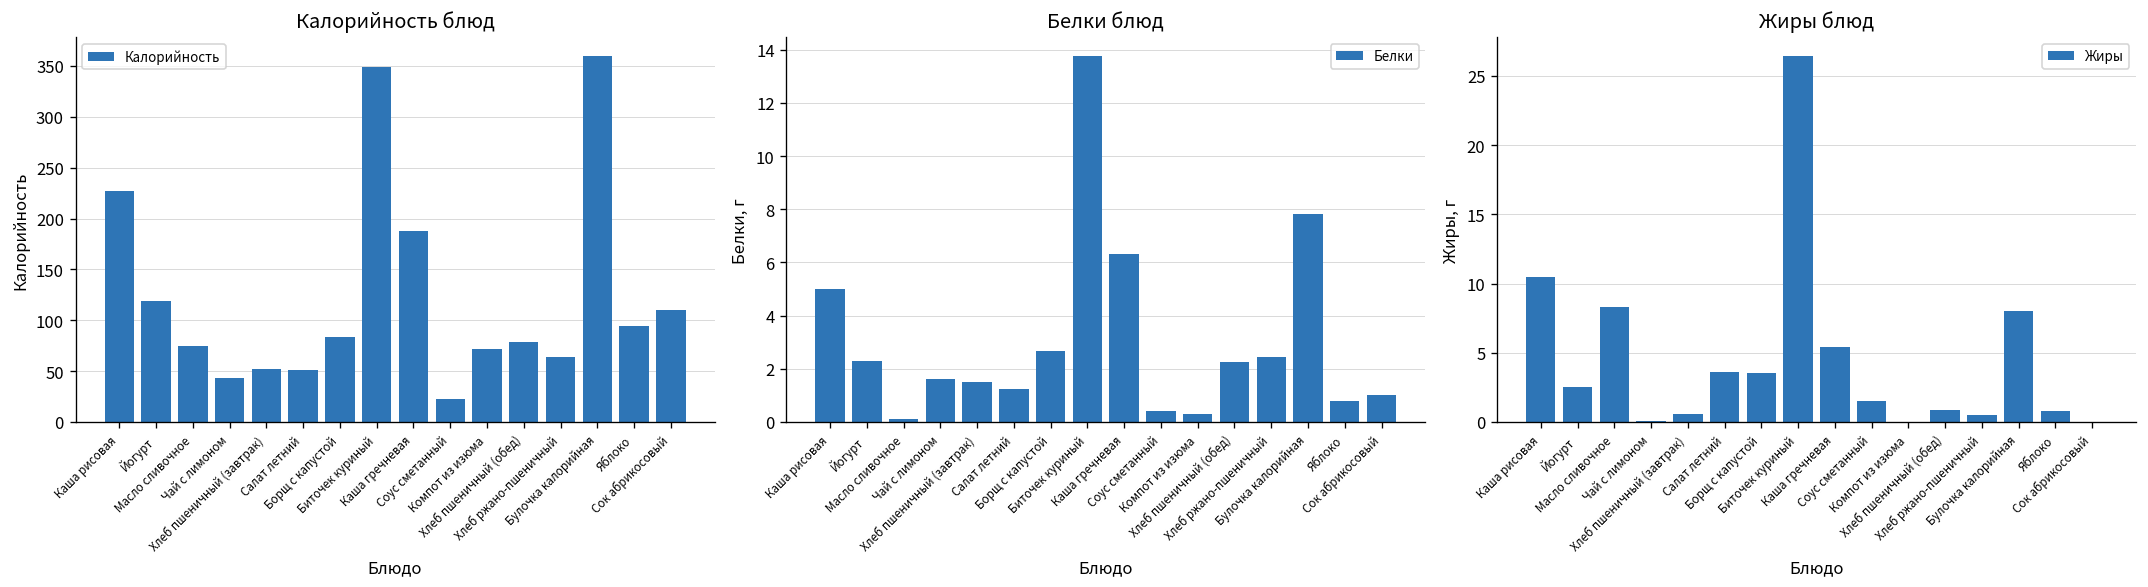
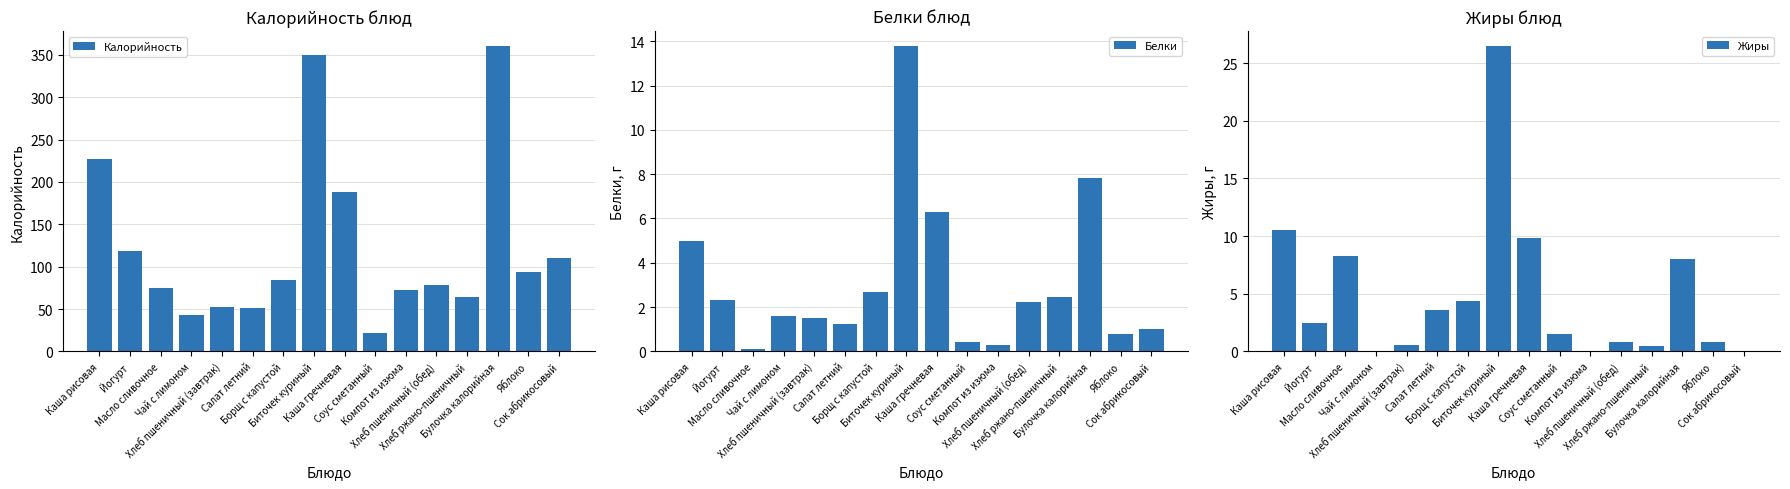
  {
    "Калорийность блюд": {
      "Каша рисовая": 230,
      "Йогурт": 120,
      "Масло сливочное": 70,
      "Чай с лимоном": 40,
      "Хлеб пшеничный (завтрак)": 50,
      "Салат летний": 50,
      "Борщ с капустой": 80,
      "Биточек куриный": 350,
      "Каша гречневая": 190,
      "Соус сметанный": 20,
      "Компот из изюма": 70,
      "Хлеб пшеничный (обед)": 80,
      "Хлеб ржано-пшеничный": 60,
      "Булочка калорийная": 360,
      "Яблоко": 90,
      "Сок абрикосовый": 110
    },
    "Белки блюд": {
      "Каша рисовая": 5.0,
      "Йогурт": 2.3,
      "Чай с лимоном": 1.6,
      "Хлеб пшеничный (завтрак)": 1.5,
      "Салат летний": 1.2,
      "Борщ с капустой": 2.7,
      "Биточек куриный": 13.8,
      "Каша гречневая": 6.3,
      "Соус сметанный": 0.4,
      "Компот из изюма": 0.3,
      "Хлеб пшеничный (обед)": 2.3,
      "Хлеб ржано-пшеничный": 2.4,
      "Булочка калорийная": 7.8,
      "Яблоко": 0.8,
      "Сок абрикосовый": 1.0
    },
    "Жиры блюд": {
      "Каша рисовая": 10.5,
      "Йогурт": 2.5,
      "Масло сливочное": 8.3,
      "Хлеб пшеничный (завтрак)": 0.6,
      "Салат летний": 3.6,
-     "Борщ с капустой": 3.5,
+     "Борщ с капустой": 4.4,
      "Биточек куриный": 26.5,
-     "Каша гречневая": 5.4,
+     "Каша гречневая": 9.8,
      "Соус сметанный": 1.5,
      "Хлеб пшеничный (обед)": 0.9,
      "Хлеб ржано-пшеничный": 0.5,
      "Булочка калорийная": 8.0,
      "Яблоко": 0.8,
      "Сок абрикосовый": 0.0
    }
  }
